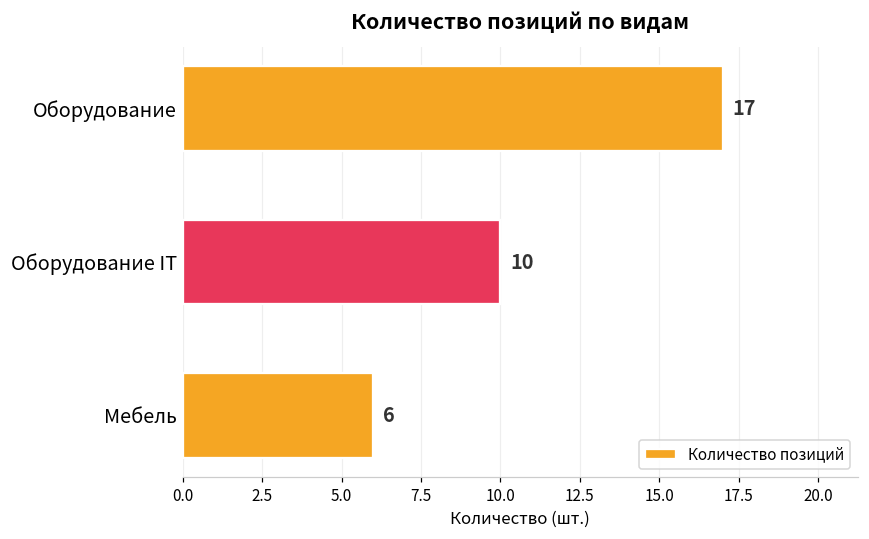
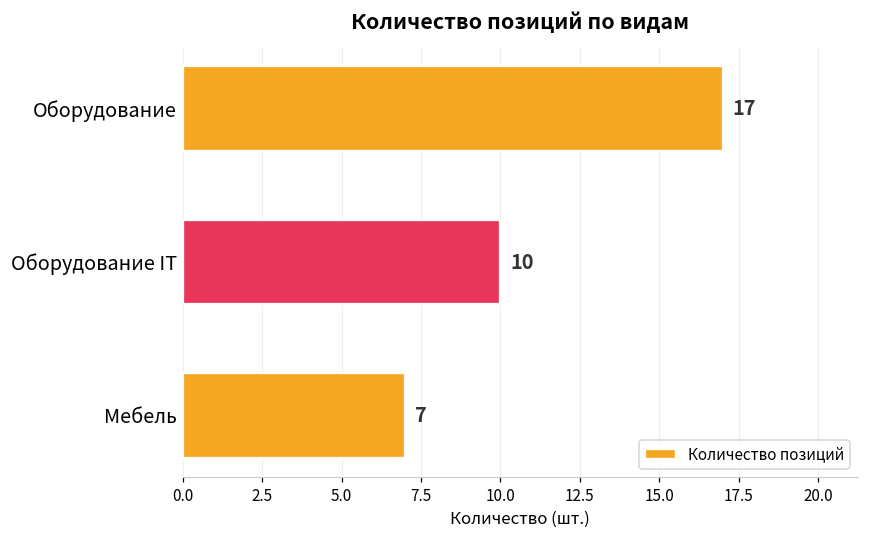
  {
    "Оборудование": 17,
    "Оборудование IT": 10,
-   "Мебель": 6
+   "Мебель": 7
  }
